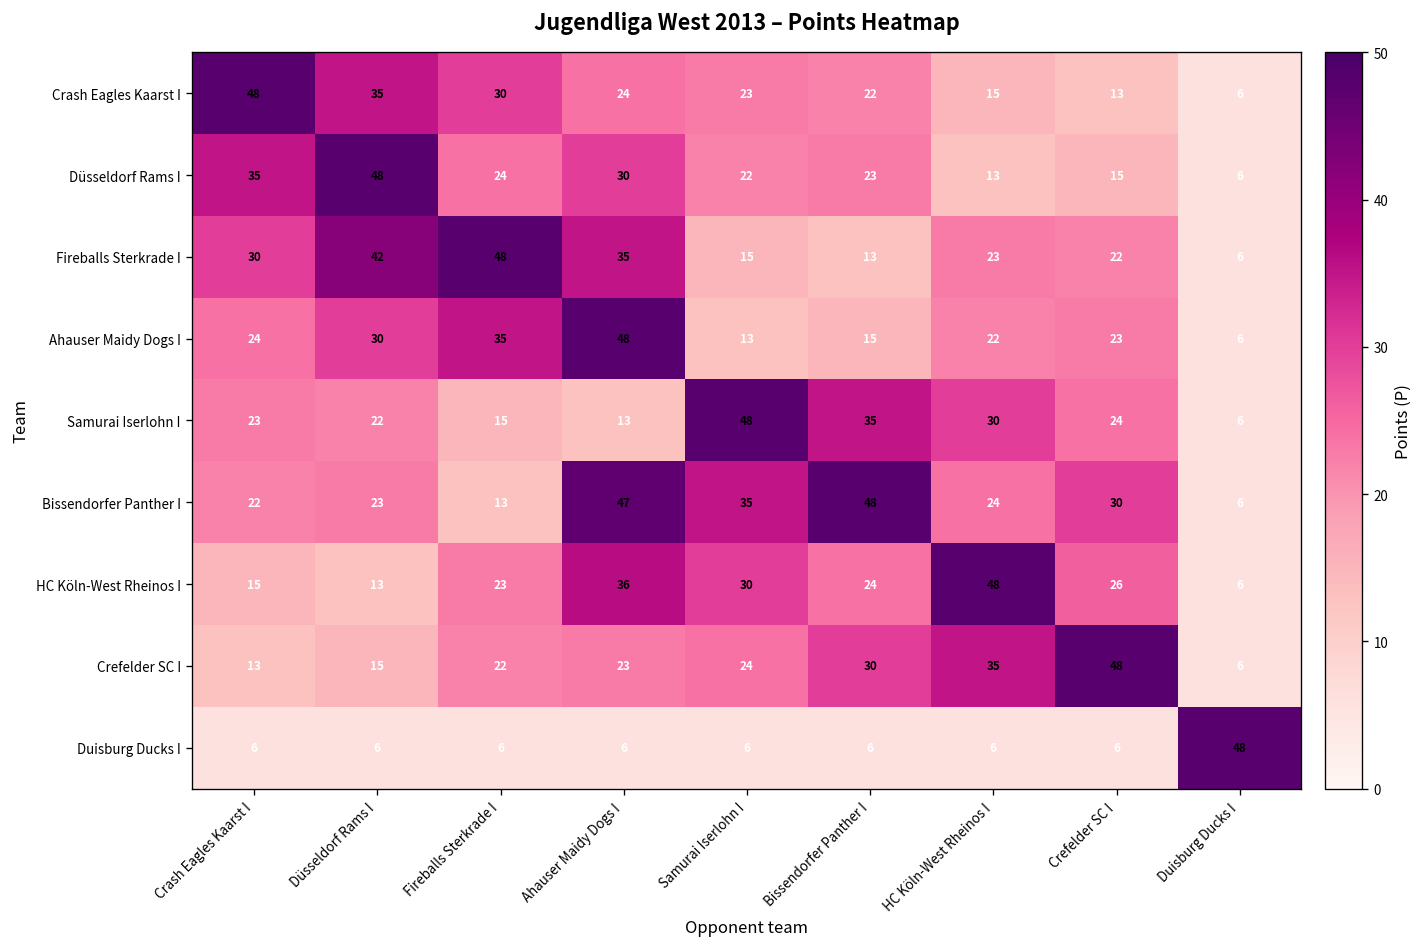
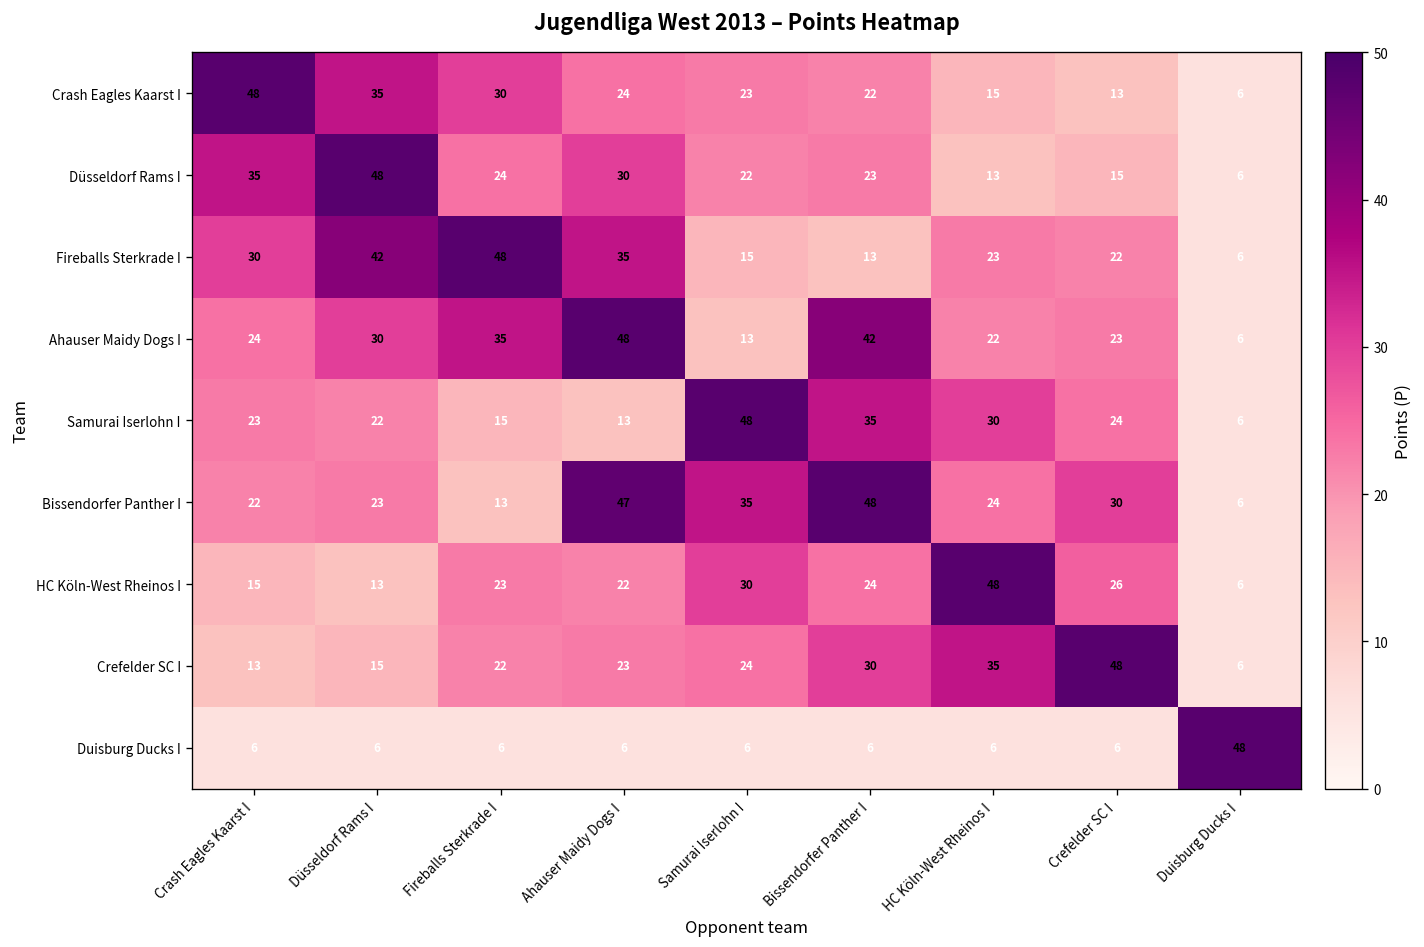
  {
    "Crash Eagles Kaarst I": {
      "Crash Eagles Kaarst I": 48,
      "Düsseldorf Rams I": 35,
      "Fireballs Sterkrade I": 30,
      "Ahauser Maidy Dogs I": 24,
      "Samurai Iserlohn I": 23,
      "Bissendorfer Panther I": 22,
      "HC Köln-West Rheinos I": 15,
      "Crefelder SC I": 13
    },
    "Düsseldorf Rams I": {
      "Crash Eagles Kaarst I": 35,
      "Düsseldorf Rams I": 48,
      "Fireballs Sterkrade I": 24,
      "Ahauser Maidy Dogs I": 30,
      "Samurai Iserlohn I": 22,
      "Bissendorfer Panther I": 23,
      "HC Köln-West Rheinos I": 13,
      "Crefelder SC I": 15
    },
    "Fireballs Sterkrade I": {
      "Crash Eagles Kaarst I": 30,
      "Düsseldorf Rams I": 42,
      "Fireballs Sterkrade I": 48,
      "Ahauser Maidy Dogs I": 35,
      "Samurai Iserlohn I": 15,
      "Bissendorfer Panther I": 13,
      "HC Köln-West Rheinos I": 23,
      "Crefelder SC I": 22
    },
    "Ahauser Maidy Dogs I": {
      "Crash Eagles Kaarst I": 24,
      "Düsseldorf Rams I": 30,
      "Fireballs Sterkrade I": 35,
      "Ahauser Maidy Dogs I": 48,
      "Samurai Iserlohn I": 13,
-     "Bissendorfer Panther I": 15,
+     "Bissendorfer Panther I": 42,
      "HC Köln-West Rheinos I": 22,
      "Crefelder SC I": 23
    },
    "Samurai Iserlohn I": {
      "Crash Eagles Kaarst I": 23,
      "Düsseldorf Rams I": 22,
      "Fireballs Sterkrade I": 15,
      "Ahauser Maidy Dogs I": 13,
      "Samurai Iserlohn I": 48,
      "Bissendorfer Panther I": 35,
      "HC Köln-West Rheinos I": 30,
      "Crefelder SC I": 24
    },
    "Bissendorfer Panther I": {
      "Crash Eagles Kaarst I": 22,
      "Düsseldorf Rams I": 23,
      "Fireballs Sterkrade I": 13,
      "Ahauser Maidy Dogs I": 47,
      "Samurai Iserlohn I": 35,
      "Bissendorfer Panther I": 48,
      "HC Köln-West Rheinos I": 24,
      "Crefelder SC I": 30
    },
    "HC Köln-West Rheinos I": {
      "Crash Eagles Kaarst I": 15,
      "Düsseldorf Rams I": 13,
      "Fireballs Sterkrade I": 23,
-     "Ahauser Maidy Dogs I": 36,
+     "Ahauser Maidy Dogs I": 22,
      "Samurai Iserlohn I": 30,
      "Bissendorfer Panther I": 24,
      "HC Köln-West Rheinos I": 48,
      "Crefelder SC I": 26
    },
    "Crefelder SC I": {
      "Crash Eagles Kaarst I": 13,
      "Düsseldorf Rams I": 15,
      "Fireballs Sterkrade I": 22,
      "Ahauser Maidy Dogs I": 23,
      "Samurai Iserlohn I": 24,
      "Bissendorfer Panther I": 30,
      "HC Köln-West Rheinos I": 35,
      "Crefelder SC I": 48
    },
    "Duisburg Ducks I": {
      "Duisburg Ducks I": 48
    }
  }
